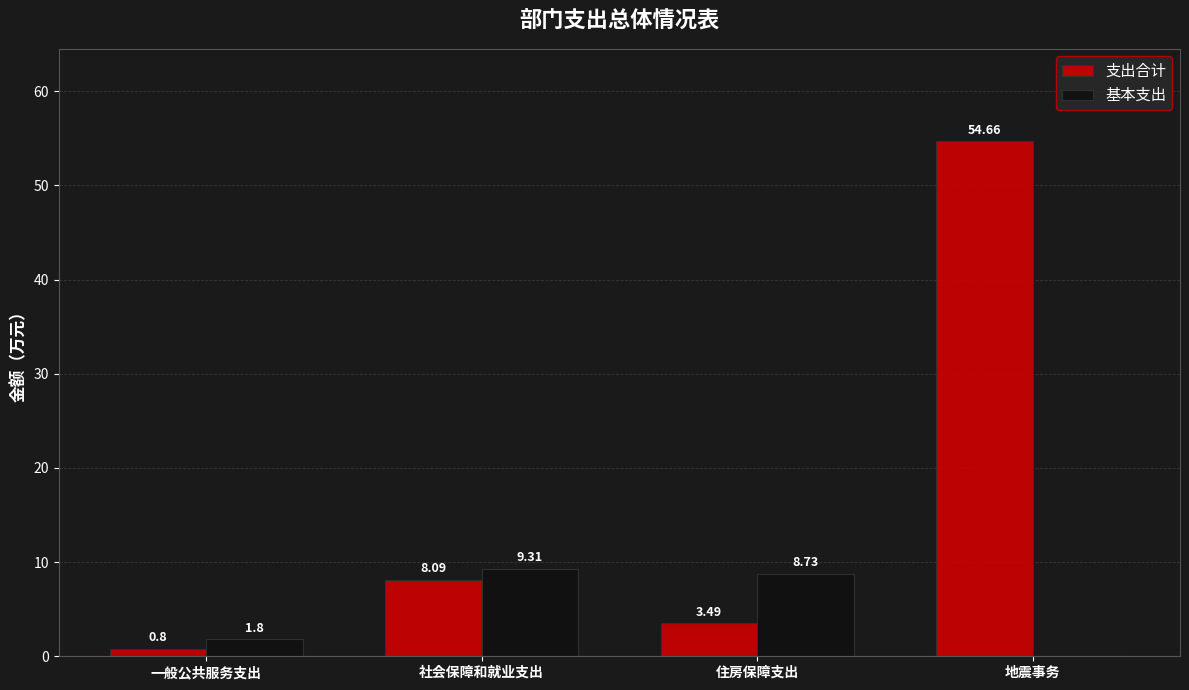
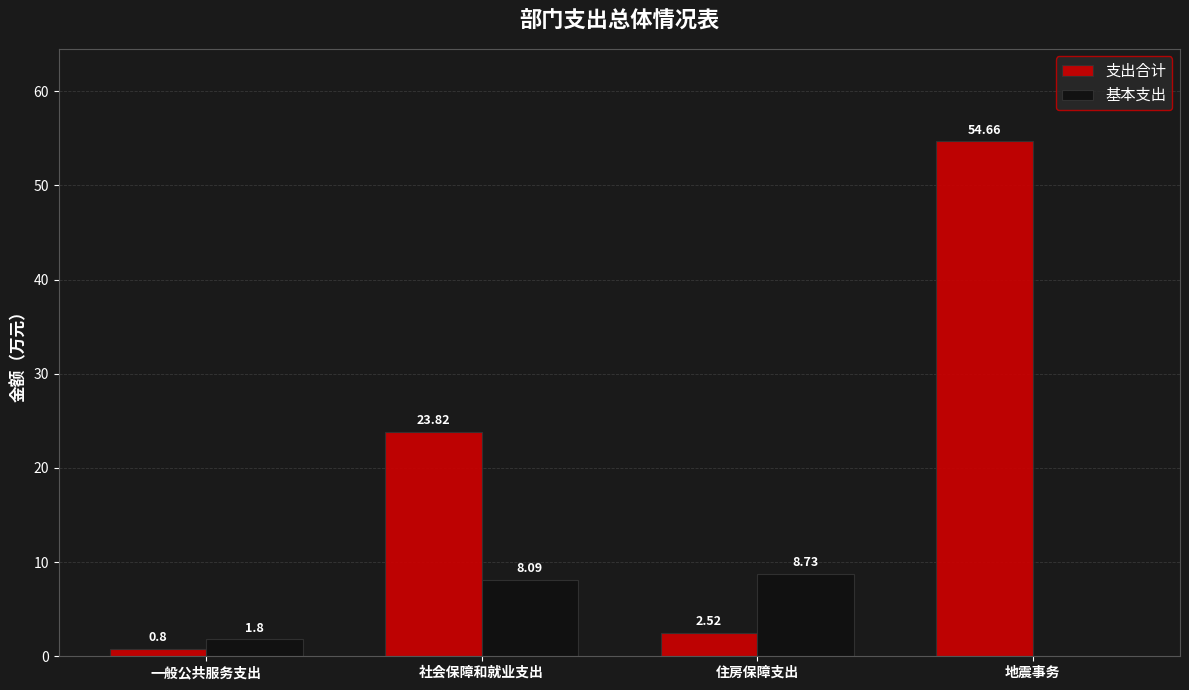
  {
    "支出合计": {
      "一般公共服务支出": 0.8,
-     "社会保障和就业支出": 8.09,
-     "住房保障支出": 3.49,
+     "社会保障和就业支出": 23.82,
+     "住房保障支出": 2.52,
      "地震事务": 54.66
    },
    "基本支出": {
      "一般公共服务支出": 1.8,
-     "社会保障和就业支出": 9.31,
+     "社会保障和就业支出": 8.09,
      "住房保障支出": 8.73
    }
  }
